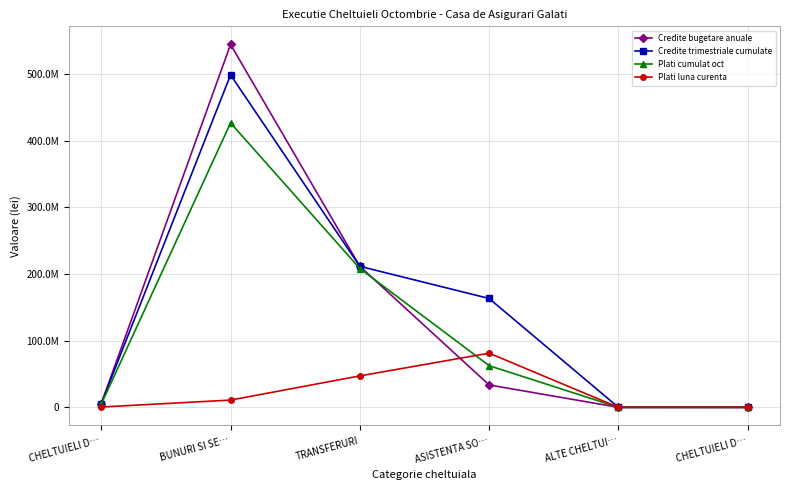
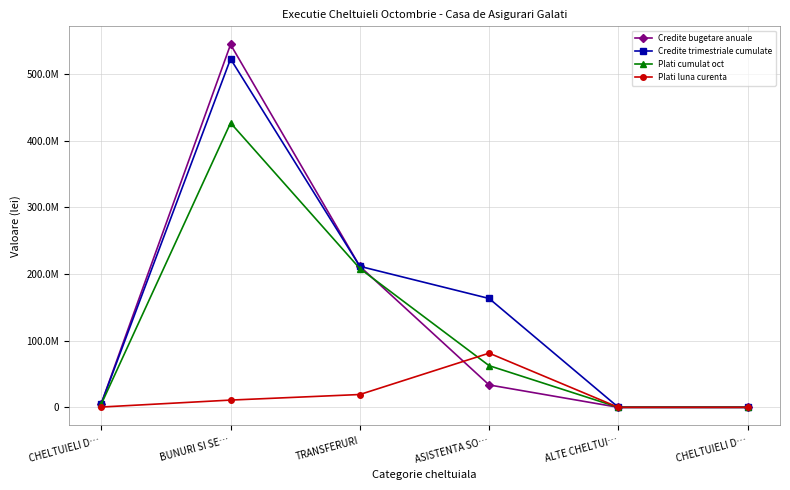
  {
    "Credite bugetare anuale": {
      "BUNURI SI SE…": 540000000,
      "ASISTENTA SO…": 30000000
    },
    "Credite trimestriale cumulate": {
-     "BUNURI SI SE…": 500000000,
+     "BUNURI SI SE…": 520000000,
      "ASISTENTA SO…": 160000000
    },
    "Plati cumulat oct": {
      "BUNURI SI SE…": 430000000,
      "ASISTENTA SO…": 60000000
    },
    "Plati luna curenta": {
      "BUNURI SI SE…": 10000000,
-     "TRANSFERURI": 50000000,
+     "TRANSFERURI": 20000000,
      "ASISTENTA SO…": 80000000
    }
  }
